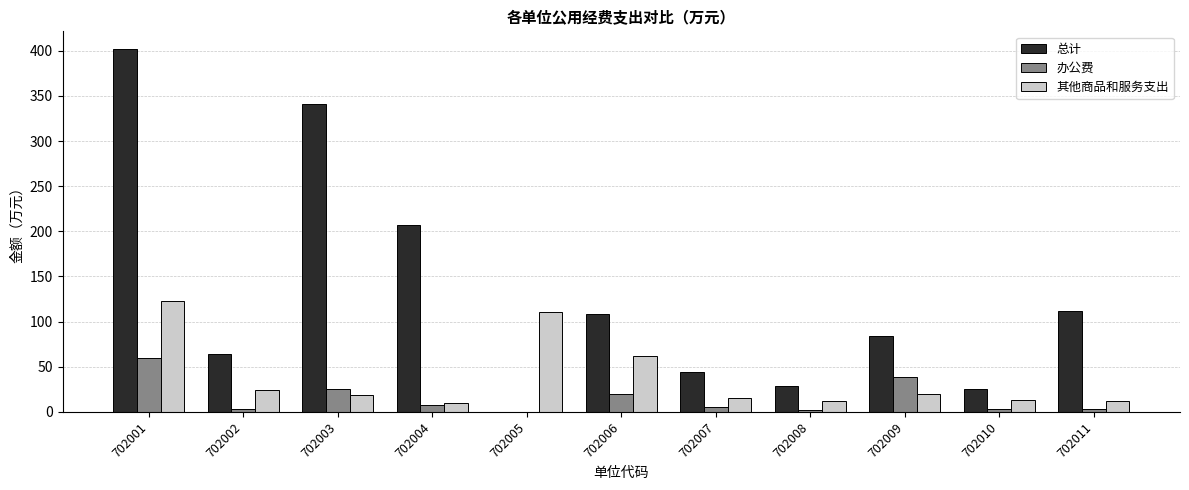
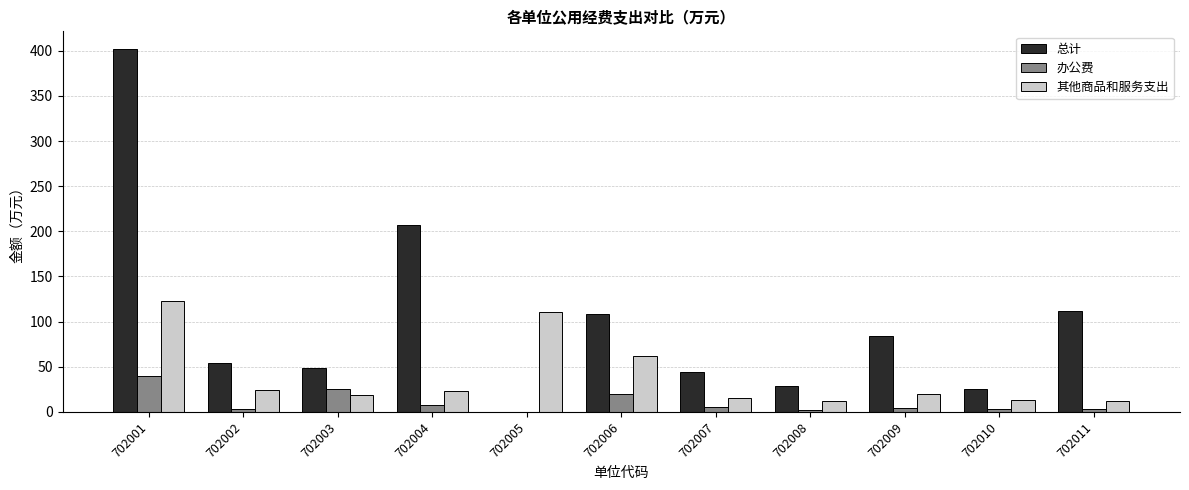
  {
    "总计": {
      "702001": 400,
-     "702002": 60,
-     "702003": 340,
+     "702002": 50,
+     "702003": 50,
      "702004": 210,
      "702006": 110,
      "702007": 40,
      "702008": 30,
      "702009": 80,
      "702010": 30,
      "702011": 110
    },
    "办公费": {
-     "702001": 60,
+     "702001": 40,
      "702002": 0,
      "702003": 30,
      "702004": 10,
      "702005": 0,
      "702006": 20,
      "702007": 10,
-     "702009": 40,
+     "702009": 0,
      "702010": 0,
      "702011": 0
    },
    "其他商品和服务支出": {
      "702001": 120,
      "702002": 20,
      "702003": 20,
-     "702004": 10,
+     "702004": 20,
      "702005": 110,
      "702006": 60,
      "702007": 20,
      "702008": 10,
      "702009": 20,
      "702010": 10,
      "702011": 10
    }
  }
